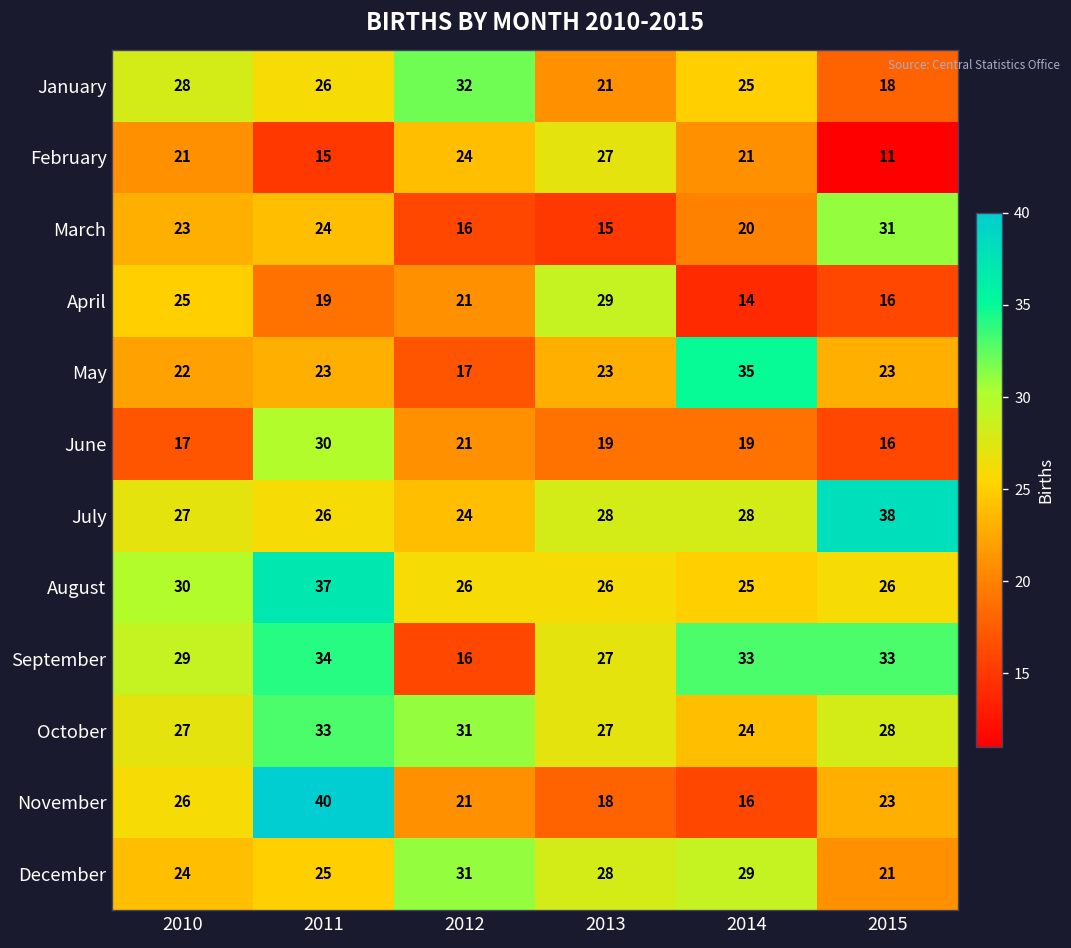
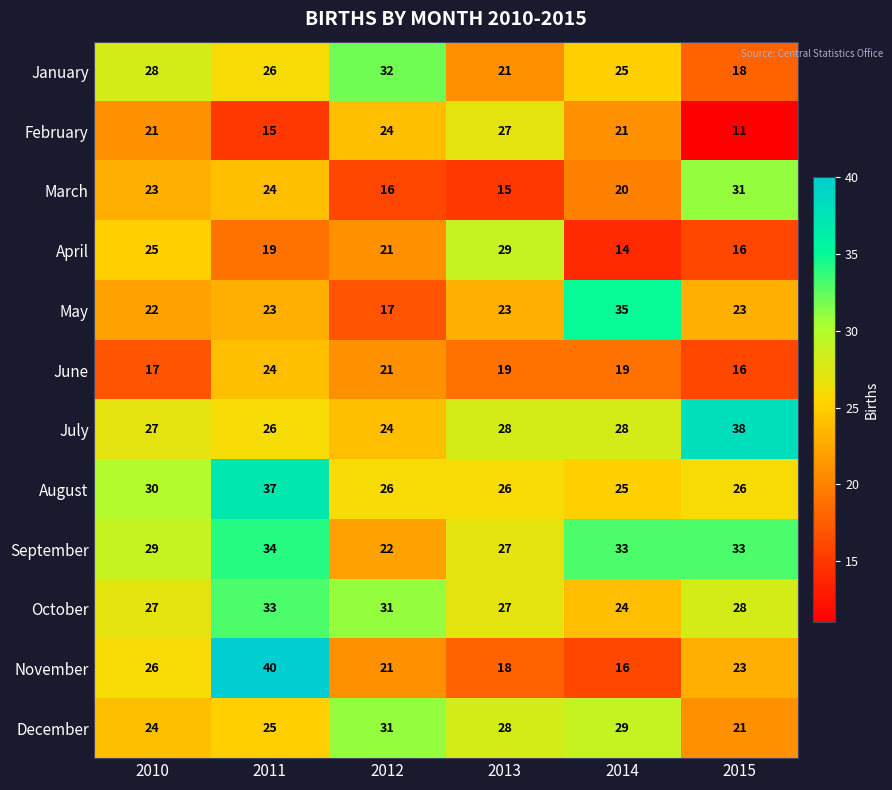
  {
    "January": {
      "2010": 28,
      "2011": 26,
      "2012": 32,
      "2013": 21,
      "2014": 25,
      "2015": 18
    },
    "February": {
      "2010": 21,
      "2011": 15,
      "2012": 24,
      "2013": 27,
      "2014": 21,
      "2015": 11
    },
    "March": {
      "2010": 23,
      "2011": 24,
      "2012": 16,
      "2013": 15,
      "2014": 20,
      "2015": 31
    },
    "April": {
      "2010": 25,
      "2011": 19,
      "2012": 21,
      "2013": 29,
      "2014": 14,
      "2015": 16
    },
    "May": {
      "2010": 22,
      "2011": 23,
      "2012": 17,
      "2013": 23,
      "2014": 35,
      "2015": 23
    },
    "June": {
      "2010": 17,
-     "2011": 30,
+     "2011": 24,
      "2012": 21,
      "2013": 19,
      "2014": 19,
      "2015": 16
    },
    "July": {
      "2010": 27,
      "2011": 26,
      "2012": 24,
      "2013": 28,
      "2014": 28,
      "2015": 38
    },
    "August": {
      "2010": 30,
      "2011": 37,
      "2012": 26,
      "2013": 26,
      "2014": 25,
      "2015": 26
    },
    "September": {
      "2010": 29,
      "2011": 34,
-     "2012": 16,
+     "2012": 22,
      "2013": 27,
      "2014": 33,
      "2015": 33
    },
    "October": {
      "2010": 27,
      "2011": 33,
      "2012": 31,
      "2013": 27,
      "2014": 24,
      "2015": 28
    },
    "November": {
      "2010": 26,
      "2011": 40,
      "2012": 21,
      "2013": 18,
      "2014": 16,
      "2015": 23
    },
    "December": {
      "2010": 24,
      "2011": 25,
      "2012": 31,
      "2013": 28,
      "2014": 29,
      "2015": 21
    }
  }
